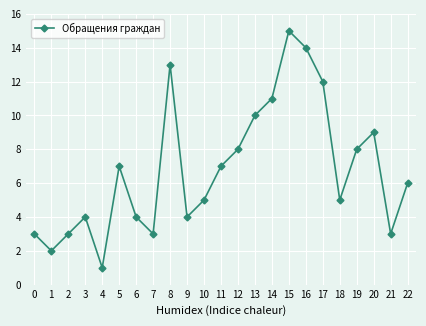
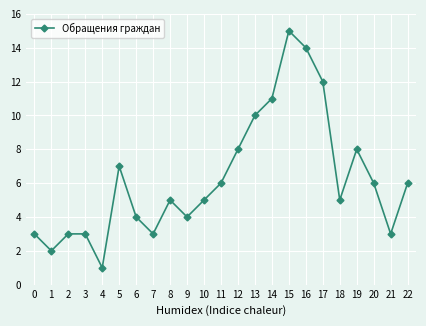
  {
    "0": 3,
    "1": 2,
    "2": 3,
-   "3": 4,
+   "3": 3,
    "4": 1,
    "5": 7,
    "6": 4,
    "7": 3,
-   "8": 13,
+   "8": 5,
    "9": 4,
    "10": 5,
-   "11": 7,
+   "11": 6,
    "12": 8,
    "13": 10,
    "14": 11,
    "15": 15,
    "16": 14,
    "17": 12,
    "18": 5,
    "19": 8,
-   "20": 9,
+   "20": 6,
    "21": 3,
    "22": 6
  }
